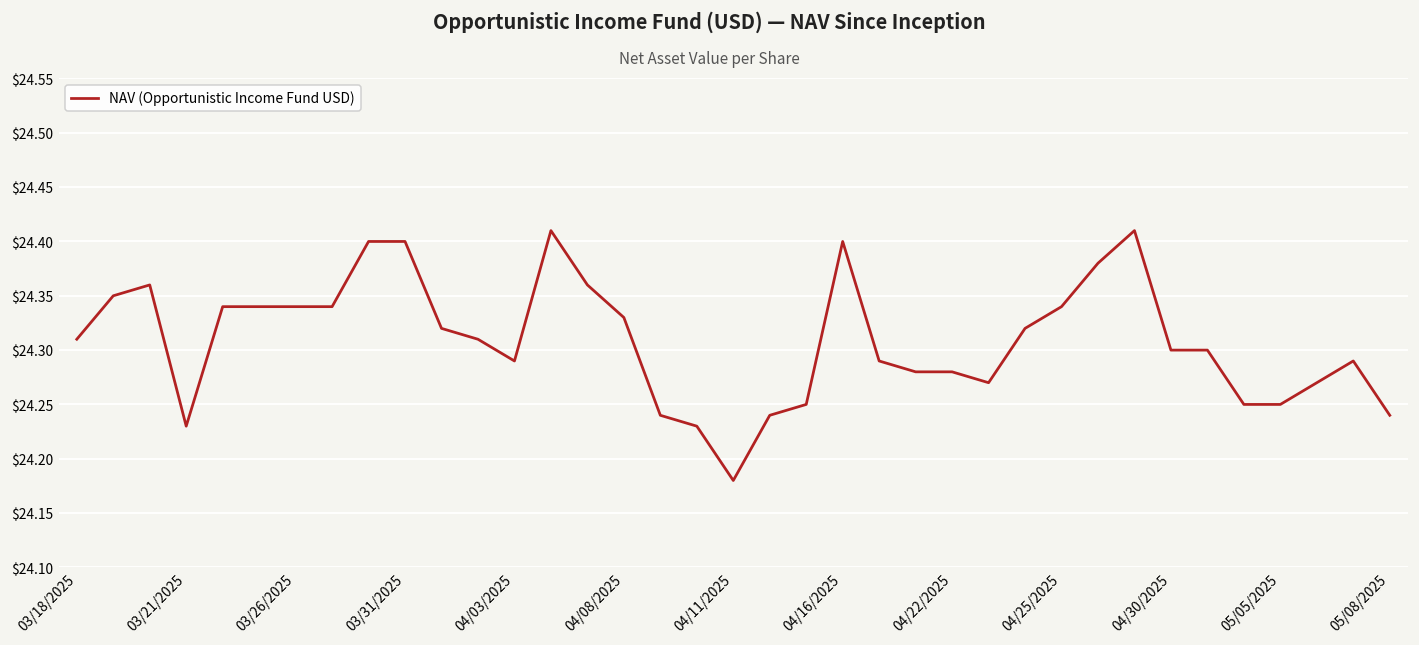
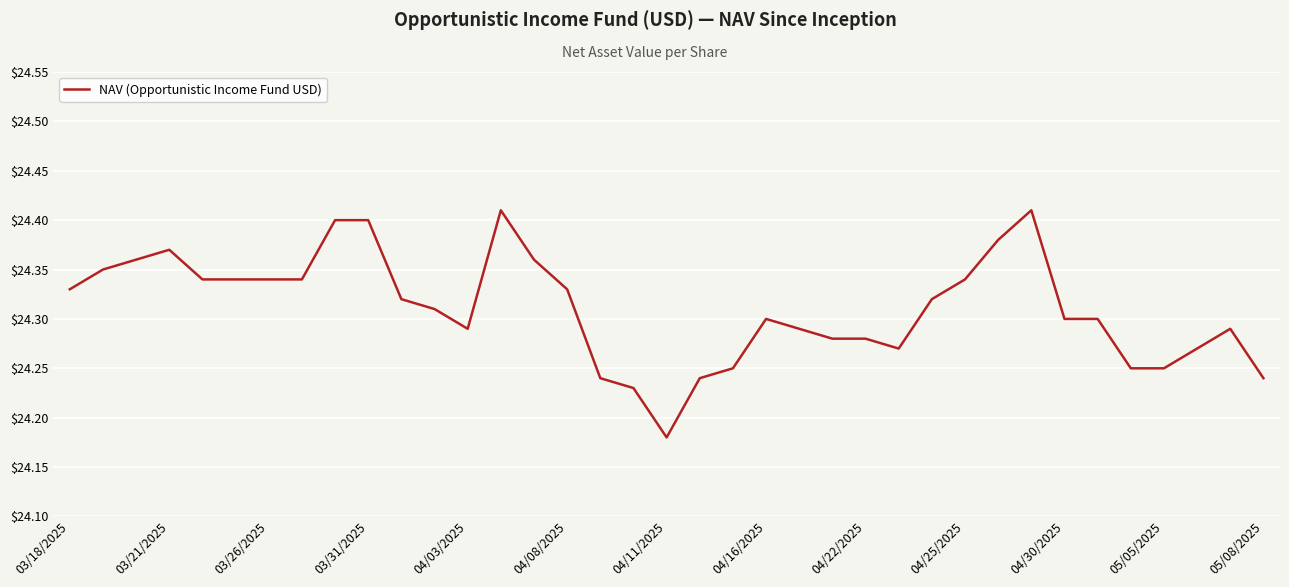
  {
-   "03/18/2025": "$24.31",
-   "03/21/2025": "$24.23",
+   "03/18/2025": "$24.33",
+   "03/21/2025": "$24.37",
    "03/26/2025": "$24.34",
    "03/31/2025": "$24.40",
    "04/03/2025": "$24.29",
    "04/08/2025": "$24.33",
    "04/11/2025": "$24.18",
-   "04/16/2025": "$24.4",
+   "04/16/2025": "$24.3",
    "04/22/2025": "$24.28",
    "04/25/2025": "$24.34",
    "04/30/2025": "$24.30",
    "05/05/2025": "$24.25",
    "05/08/2025": "$24.24"
  }
